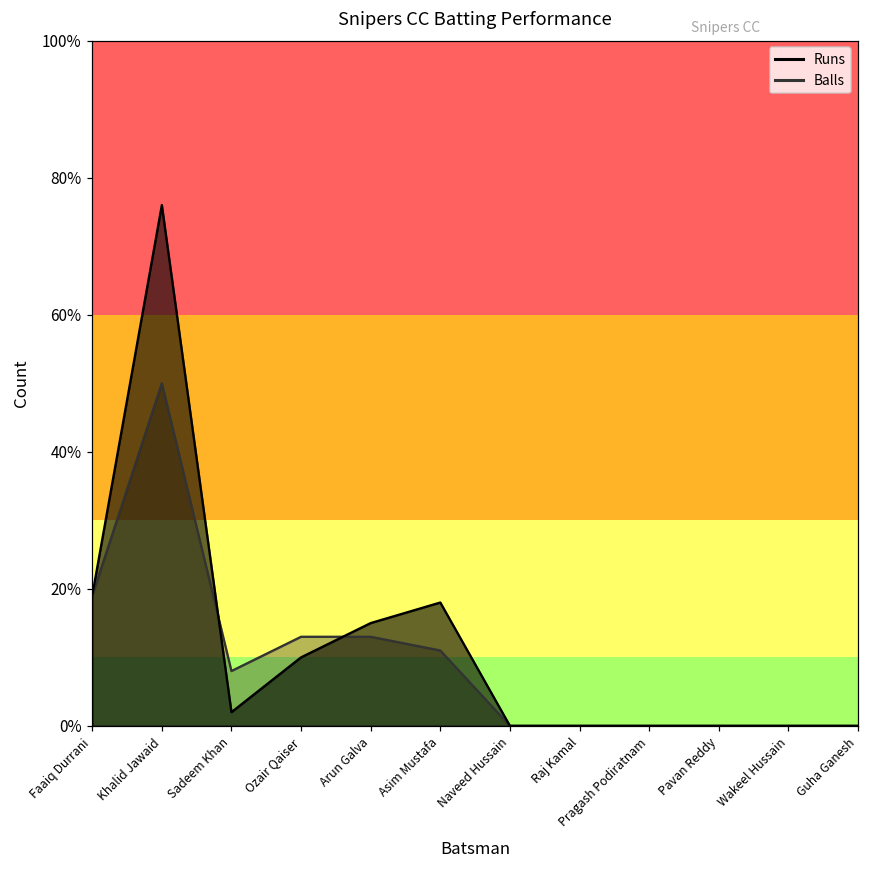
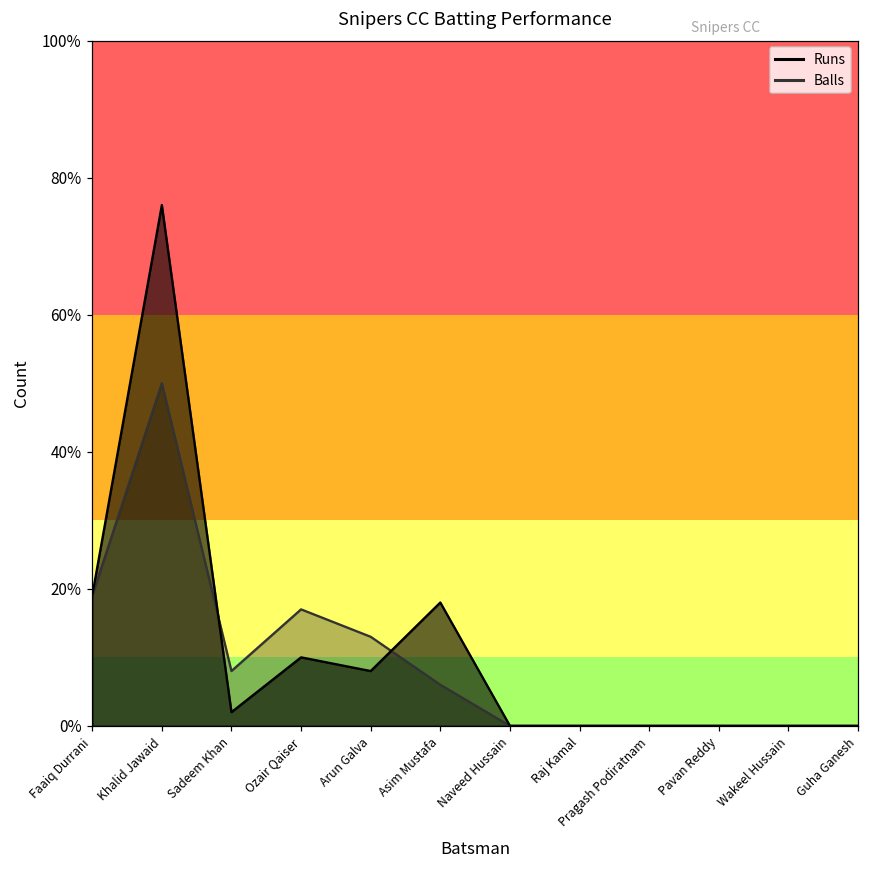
  {
    "Runs": {
      "Khalid Jawaid": "76%",
      "Sadeem Khan": "2%",
      "Ozair Qaiser": "10%",
-     "Arun Galva": "15%",
+     "Arun Galva": "8%",
      "Asim Mustafa": "18%"
    },
    "Balls": {
      "Khalid Jawaid": "50%",
      "Sadeem Khan": "8%",
-     "Ozair Qaiser": "13%",
+     "Ozair Qaiser": "17%",
      "Arun Galva": "13%",
-     "Asim Mustafa": "11%"
+     "Asim Mustafa": "6%"
    }
  }
